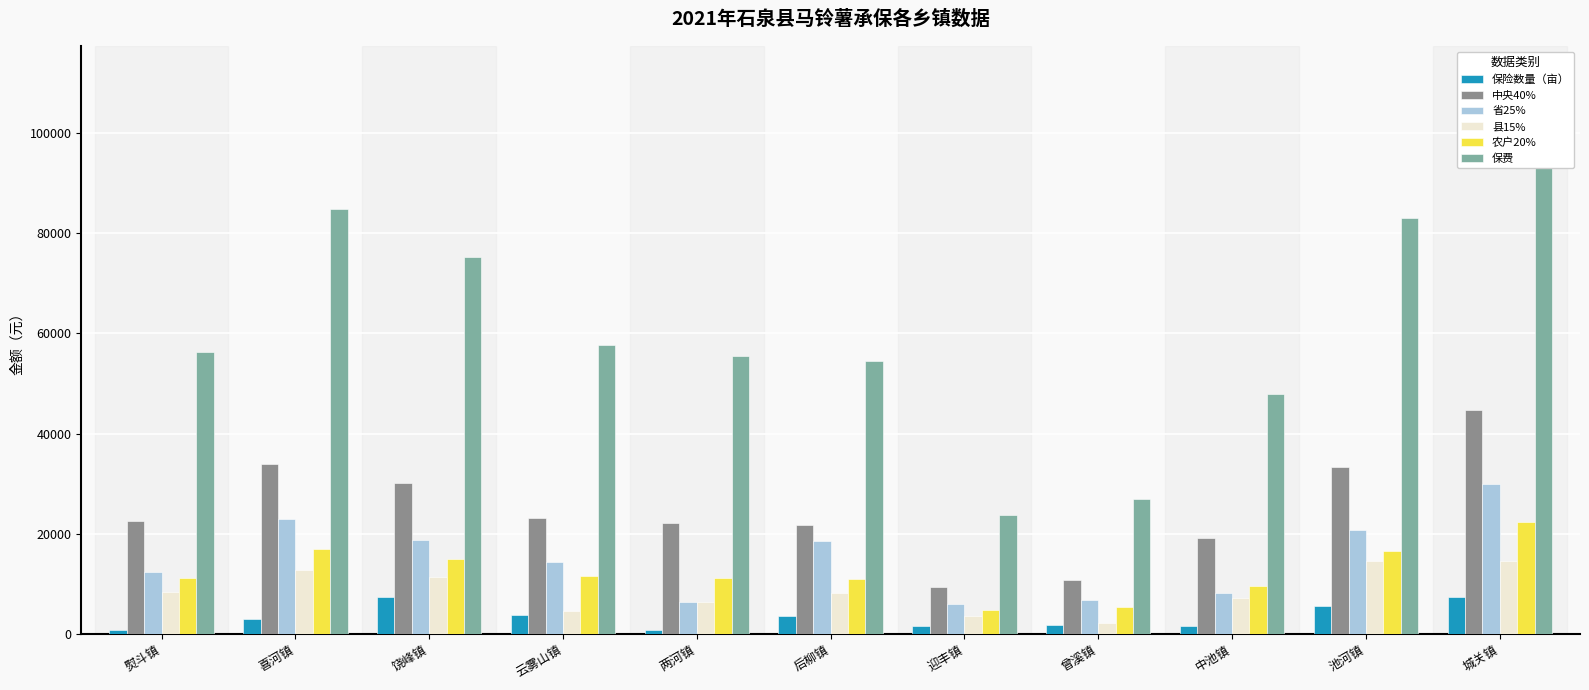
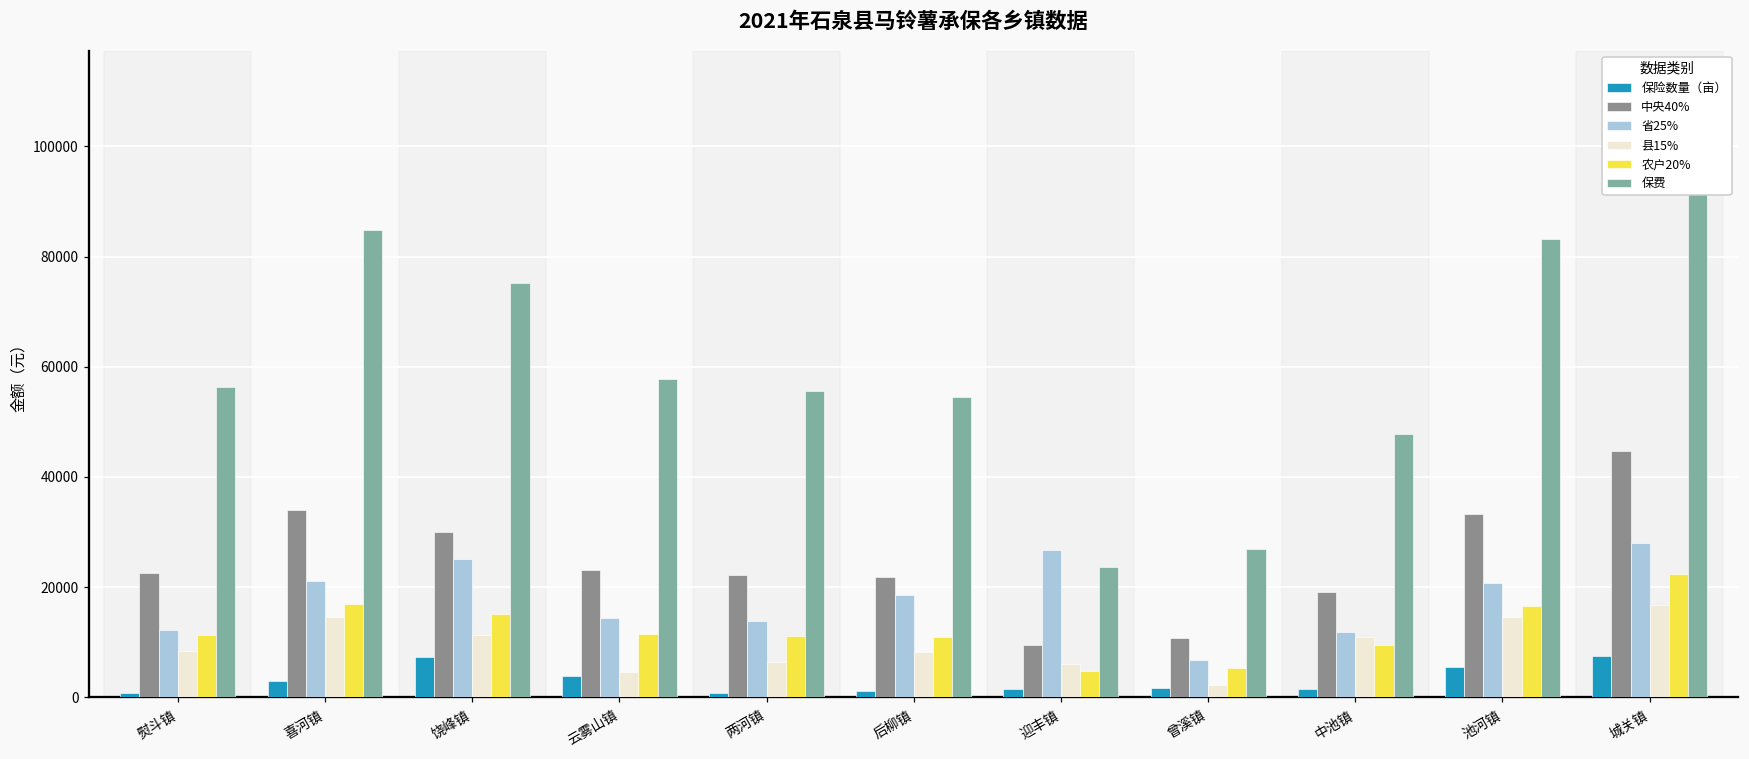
  {
    "保险数量（亩）": {
      "熨斗镇": 1000,
      "喜河镇": 3000,
      "饶峰镇": 7000,
      "云雾山镇": 4000,
      "两河镇": 1000,
-     "后柳镇": 4000,
+     "后柳镇": 1000,
      "迎丰镇": 2000,
      "曾溪镇": 2000,
      "中池镇": 2000,
      "池河镇": 6000,
      "城关镇": 7000
    },
    "省25%": {
      "熨斗镇": 12000,
-     "喜河镇": 23000,
-     "饶峰镇": 19000,
+     "喜河镇": 21000,
+     "饶峰镇": 25000,
      "云雾山镇": 14000,
-     "两河镇": 6000,
+     "两河镇": 14000,
      "后柳镇": 19000,
-     "迎丰镇": 6000,
+     "迎丰镇": 27000,
      "曾溪镇": 7000,
-     "中池镇": 8000,
+     "中池镇": 12000,
      "池河镇": 21000,
-     "城关镇": 30000
+     "城关镇": 28000
    },
    "县15%": {
      "熨斗镇": 8000,
-     "喜河镇": 13000,
+     "喜河镇": 15000,
      "饶峰镇": 11000,
      "云雾山镇": 5000,
      "两河镇": 6000,
      "后柳镇": 8000,
-     "迎丰镇": 4000,
+     "迎丰镇": 6000,
      "曾溪镇": 2000,
-     "中池镇": 7000,
+     "中池镇": 11000,
      "池河镇": 15000,
-     "城关镇": 15000
+     "城关镇": 17000
    },
    "农户20%": {
      "熨斗镇": 11000,
      "喜河镇": 17000,
      "饶峰镇": 15000,
      "云雾山镇": 12000,
      "两河镇": 11000,
      "后柳镇": 11000,
      "迎丰镇": 5000,
      "曾溪镇": 5000,
      "中池镇": 10000,
      "池河镇": 17000,
      "城关镇": 22000
    }
  }
